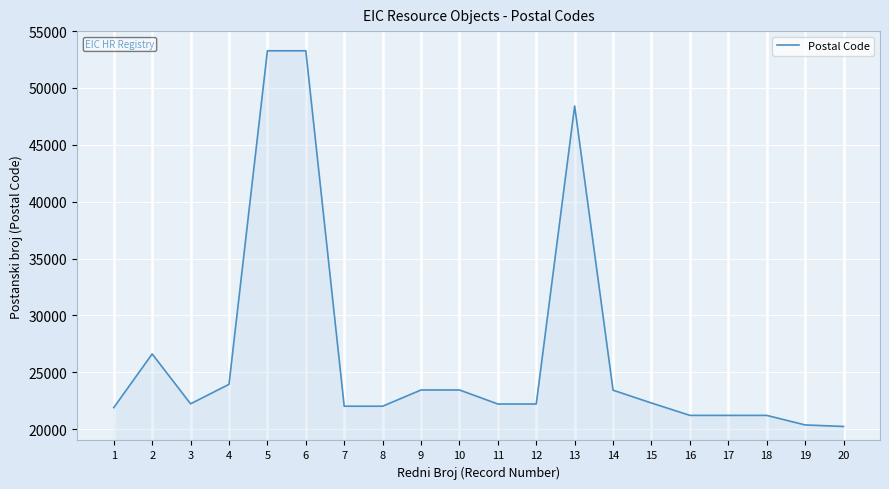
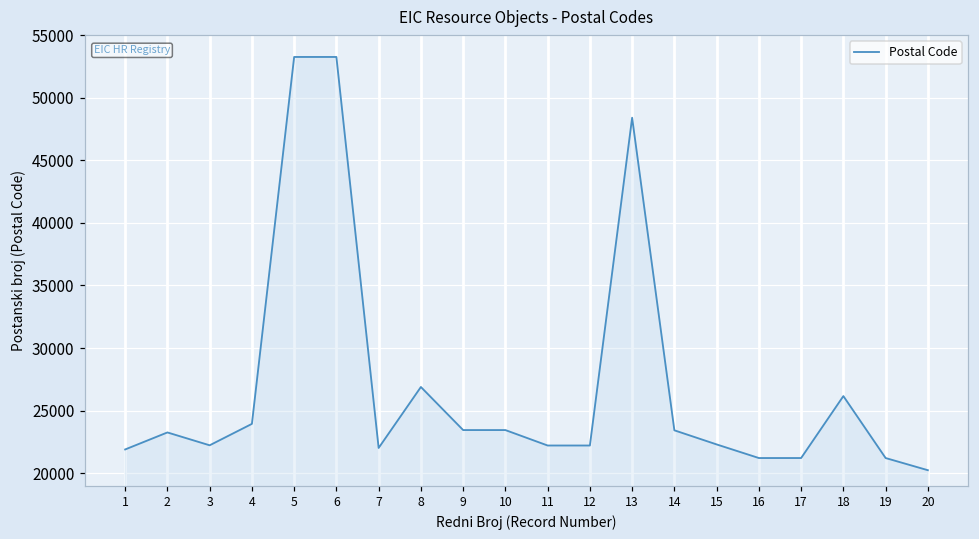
  {
    "1": 21900,
-   "2": 26600,
+   "2": 23300,
    "3": 22200,
    "4": 23900,
    "5": 53300,
    "6": 53300,
    "7": 22000,
-   "8": 22000,
+   "8": 26900,
    "9": 23400,
    "10": 23400,
    "11": 22200,
    "12": 22200,
    "13": 48400,
    "14": 23400,
    "15": 22300,
    "16": 21200,
    "17": 21200,
-   "18": 21200,
-   "19": 20400,
+   "18": 26200,
+   "19": 21200,
    "20": 20200
  }
